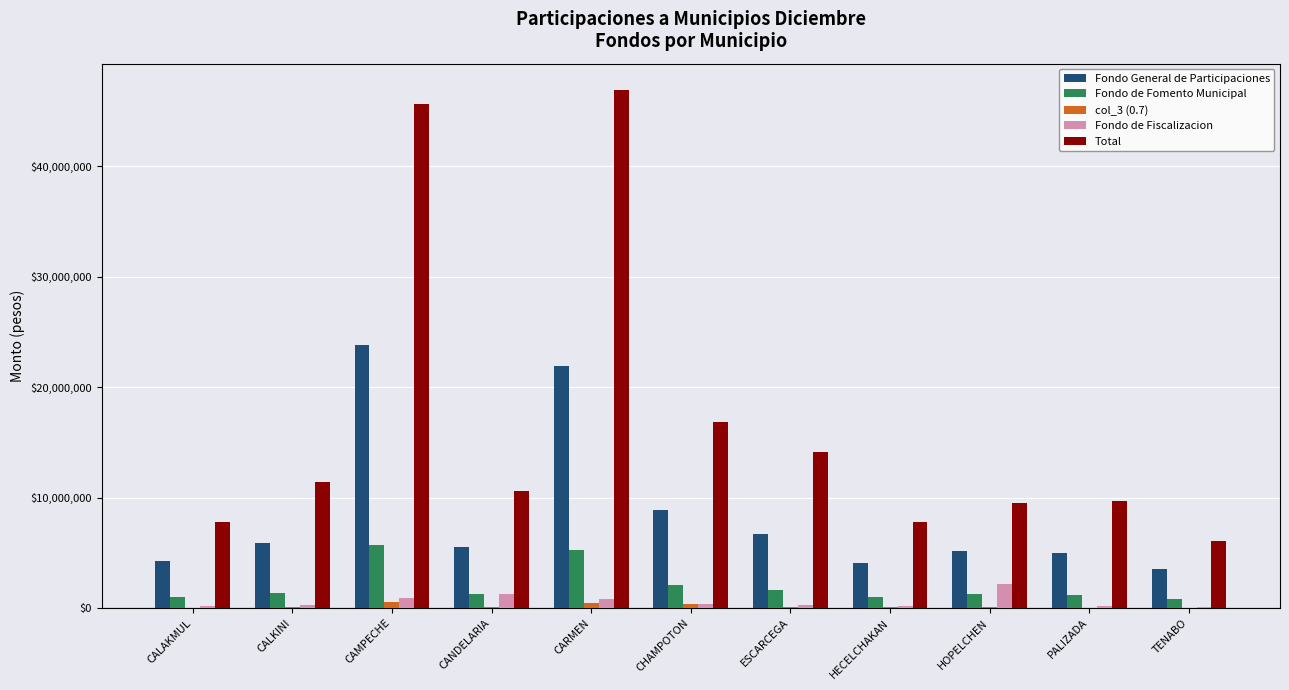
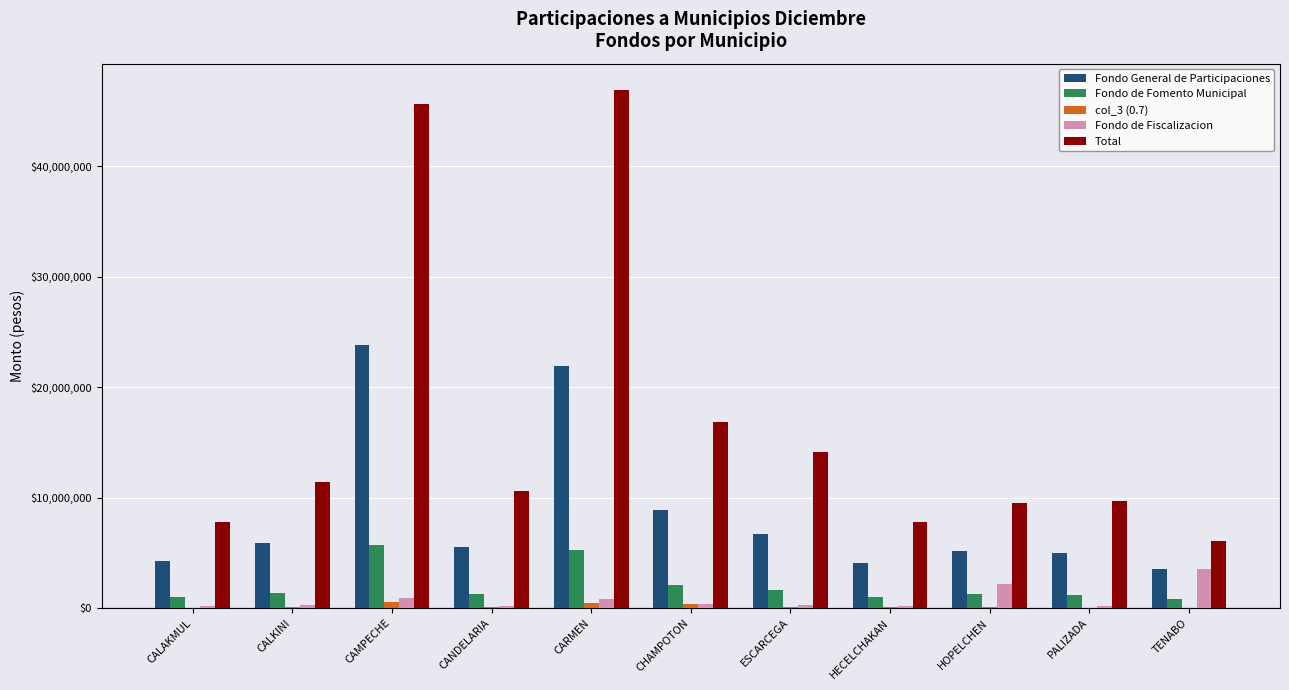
  {
    "Fondo General de Participaciones": {
      "CALAKMUL": "$4,200,000",
      "CALKINI": "$5,800,000",
      "CAMPECHE": "$23,800,000",
      "CANDELARIA": "$5,500,000",
      "CARMEN": "$21,900,000",
      "CHAMPOTON": "$8,800,000",
      "ESCARCEGA": "$6,700,000",
      "HECELCHAKAN": "$4,100,000",
      "HOPELCHEN": "$5,100,000",
      "PALIZADA": "$5,000,000",
      "TENABO": "$3,500,000"
    },
    "Fondo de Fomento Municipal": {
      "CALAKMUL": "$1,000,000",
      "CALKINI": "$1,400,000",
      "CAMPECHE": "$5,700,000",
      "CANDELARIA": "$1,300,000",
      "CARMEN": "$5,200,000",
      "CHAMPOTON": "$2,100,000",
      "ESCARCEGA": "$1,600,000",
      "HECELCHAKAN": "$1,000,000",
      "HOPELCHEN": "$1,200,000",
      "PALIZADA": "$1,200,000",
      "TENABO": "$800,000"
    },
    "col_3 (0.7)": {
      "CAMPECHE": "$600,000",
      "CARMEN": "$400,000",
      "CHAMPOTON": "$300,000"
    },
    "Fondo de Fiscalizacion": {
      "CALKINI": "$200,000",
      "CAMPECHE": "$900,000",
-     "CANDELARIA": "$1,200,000",
+     "CANDELARIA": "$200,000",
      "CARMEN": "$800,000",
      "CHAMPOTON": "$300,000",
      "ESCARCEGA": "$300,000",
      "HOPELCHEN": "$2,100,000",
-     "TENABO": "$100,000"
+     "TENABO": "$3,500,000"
    },
    "Total": {
      "CALAKMUL": "$7,800,000",
      "CALKINI": "$11,400,000",
      "CAMPECHE": "$45,600,000",
      "CANDELARIA": "$10,600,000",
      "CARMEN": "$46,900,000",
      "CHAMPOTON": "$16,800,000",
      "ESCARCEGA": "$14,100,000",
      "HECELCHAKAN": "$7,800,000",
      "HOPELCHEN": "$9,500,000",
      "PALIZADA": "$9,700,000",
      "TENABO": "$6,000,000"
    }
  }
